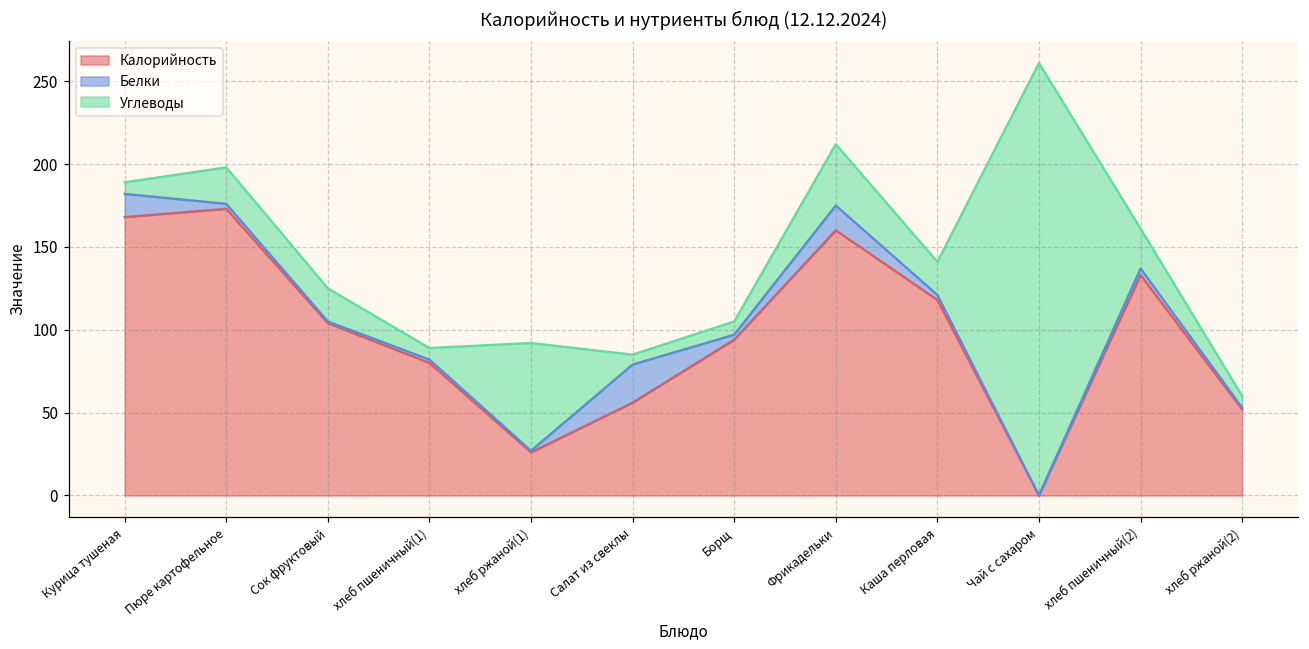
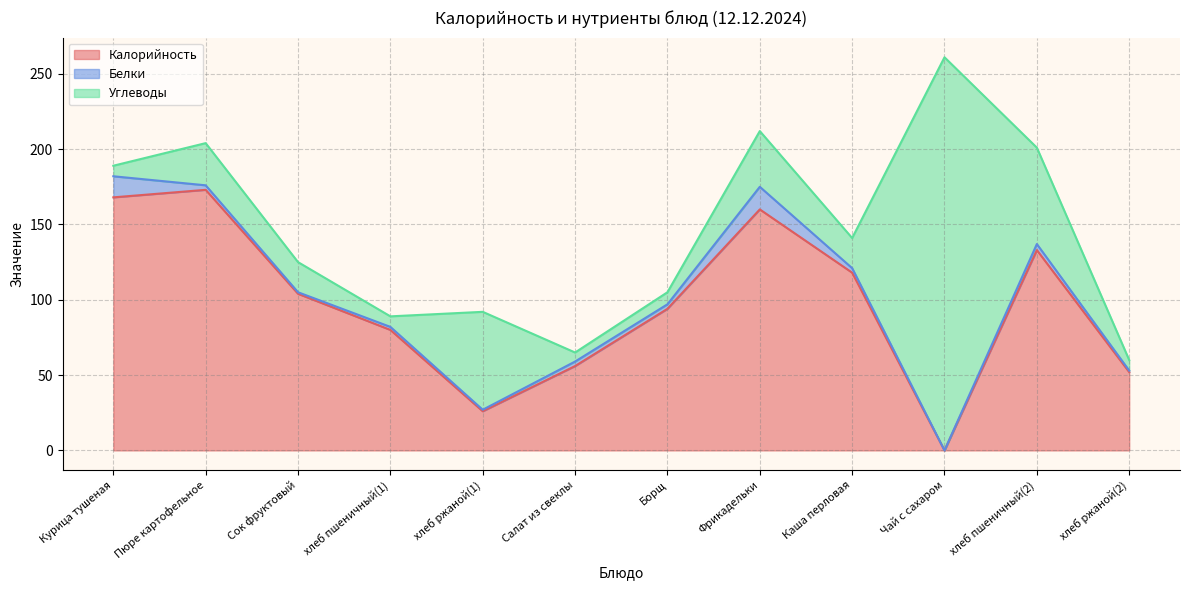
  {
    "Калорийность": {
      "Курица тушеная": 168,
      "Пюре картофельное": 173,
      "хлеб пшеничный(1)": 80,
      "Салат из свеклы": 56,
      "Борщ": 94,
      "Фрикадельки": 160,
      "Каша перловая": 118,
      "хлеб пшеничный(2)": 133
    },
    "Белки": {
      "Курица тушеная": 14,
      "Пюре картофельное": 3,
      "хлеб пшеничный(1)": 2,
-     "Салат из свеклы": 23,
+     "Салат из свеклы": 3,
      "Борщ": 3,
      "Фрикадельки": 15,
      "Каша перловая": 3,
      "хлеб пшеничный(2)": 4
    },
    "Углеводы": {
      "Курица тушеная": 7,
-     "Пюре картофельное": 22,
+     "Пюре картофельное": 28,
      "Сок фруктовый": 20,
      "хлеб пшеничный(1)": 7,
      "хлеб ржаной(1)": 65,
      "Салат из свеклы": 6,
      "Борщ": 8,
      "Фрикадельки": 37,
      "Каша перловая": 20,
      "Чай с сахаром": 261,
-     "хлеб пшеничный(2)": 24,
+     "хлеб пшеничный(2)": 64,
      "хлеб ржаной(2)": 7
    }
  }
